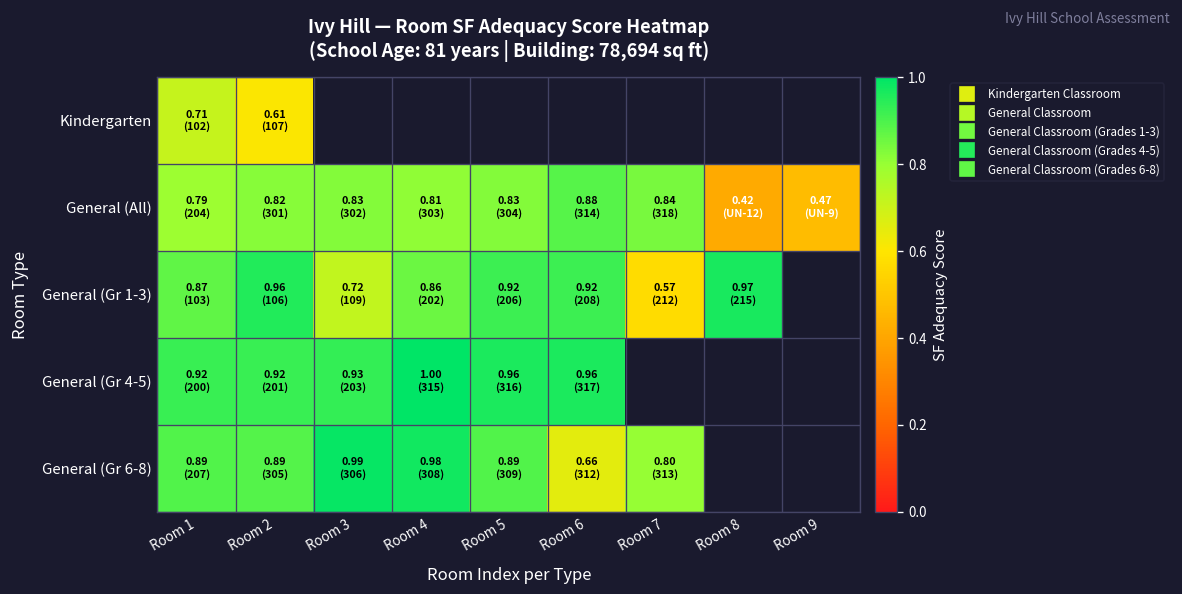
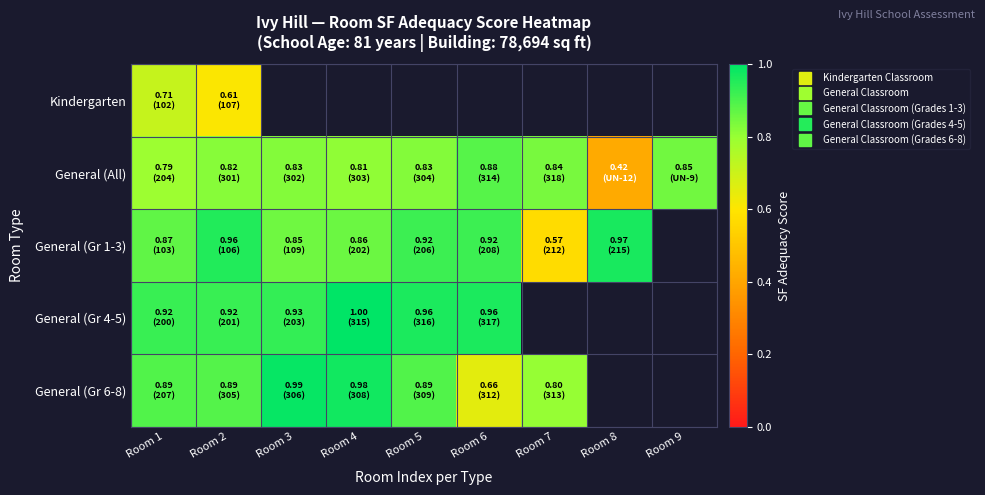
  {
    "General (All)": {
      "Room 8": 0.42,
-     "Room 9": 0.47
+     "Room 9": 0.85
    },
    "General (Gr 1-3)": {
-     "Room 3": 0.72
+     "Room 3": 0.85
    }
  }
